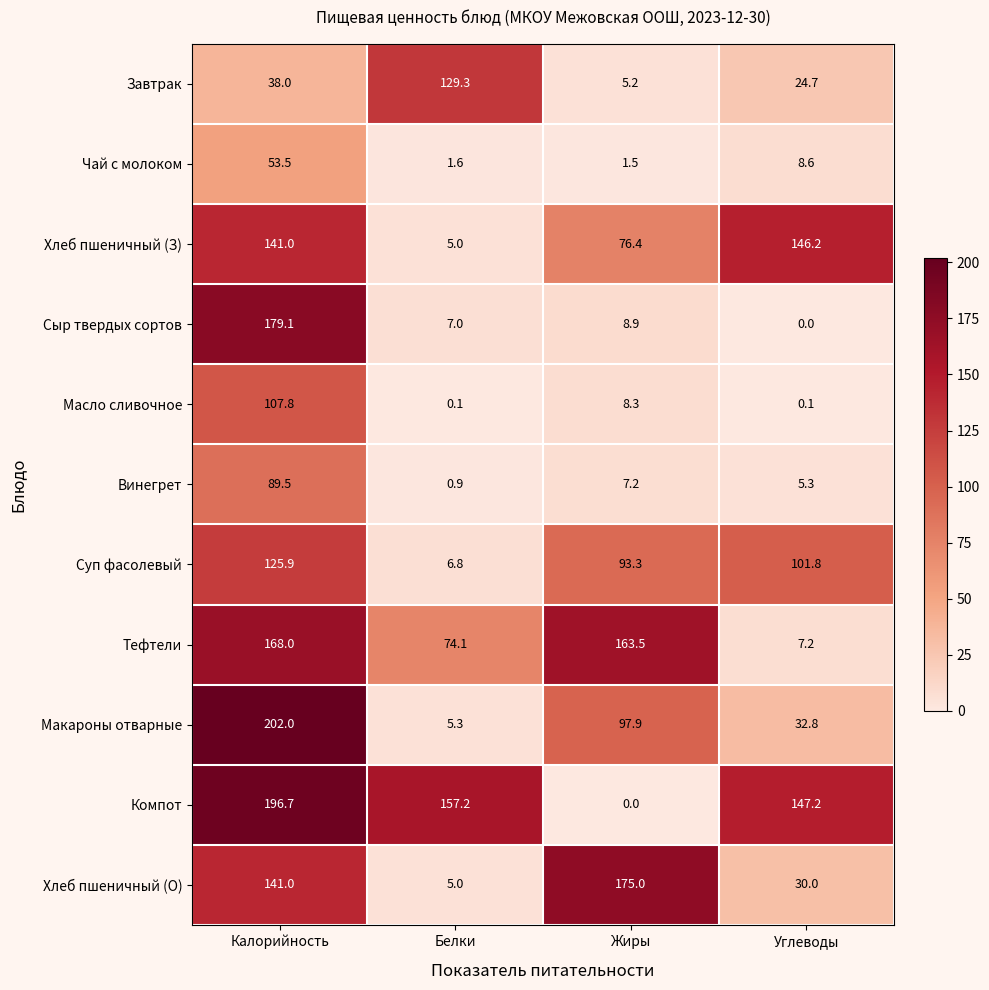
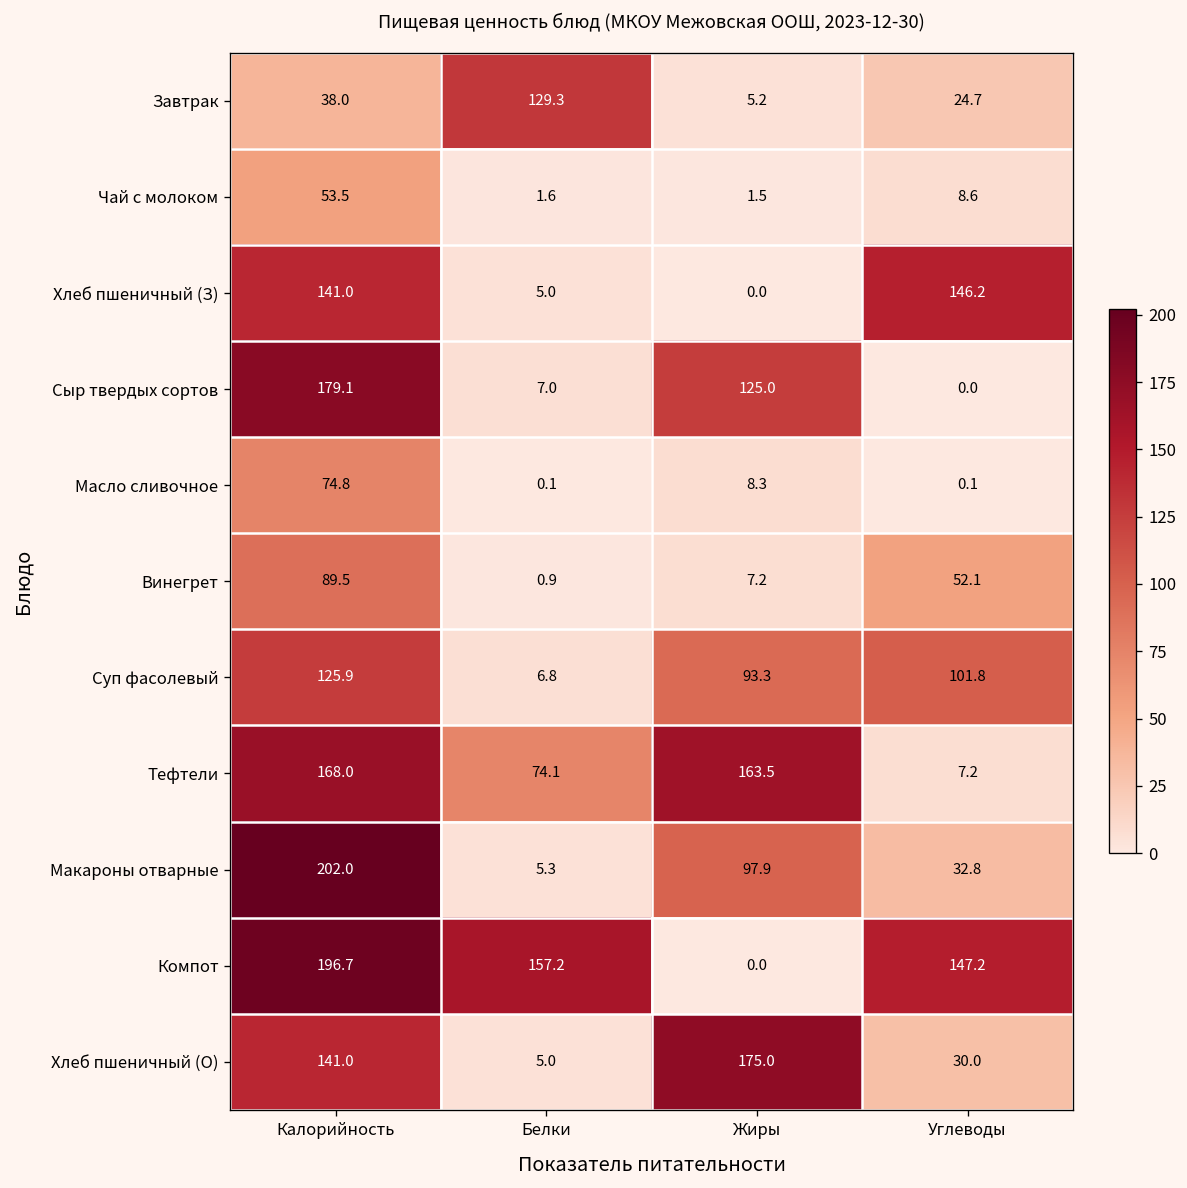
  {
    "Завтрак": {
      "Калорийность": 38.0,
      "Белки": 129.3,
      "Жиры": 5.2,
      "Углеводы": 24.7
    },
    "Чай с молоком": {
      "Калорийность": 53.5,
      "Белки": 1.6,
      "Жиры": 1.5,
      "Углеводы": 8.6
    },
    "Хлеб пшеничный (З)": {
      "Калорийность": 141.0,
      "Белки": 5.0,
-     "Жиры": 76.4,
+     "Жиры": 0.0,
      "Углеводы": 146.2
    },
    "Сыр твердых сортов": {
      "Калорийность": 179.1,
      "Белки": 7.0,
-     "Жиры": 8.9,
+     "Жиры": 125.0,
      "Углеводы": 0.0
    },
    "Масло сливочное": {
-     "Калорийность": 107.8,
+     "Калорийность": 74.8,
      "Белки": 0.1,
      "Жиры": 8.3,
      "Углеводы": 0.1
    },
    "Винегрет": {
      "Калорийность": 89.5,
      "Белки": 0.9,
      "Жиры": 7.2,
-     "Углеводы": 5.3
+     "Углеводы": 52.1
    },
    "Суп фасолевый": {
      "Калорийность": 125.9,
      "Белки": 6.8,
      "Жиры": 93.3,
      "Углеводы": 101.8
    },
    "Тефтели": {
      "Калорийность": 168.0,
      "Белки": 74.1,
      "Жиры": 163.5,
      "Углеводы": 7.2
    },
    "Макароны отварные": {
      "Калорийность": 202.0,
      "Белки": 5.3,
      "Жиры": 97.9,
      "Углеводы": 32.8
    },
    "Компот": {
      "Калорийность": 196.7,
      "Белки": 157.2,
      "Жиры": 0.0,
      "Углеводы": 147.2
    },
    "Хлеб пшеничный (О)": {
      "Калорийность": 141.0,
      "Белки": 5.0,
      "Жиры": 175.0,
      "Углеводы": 30.0
    }
  }
